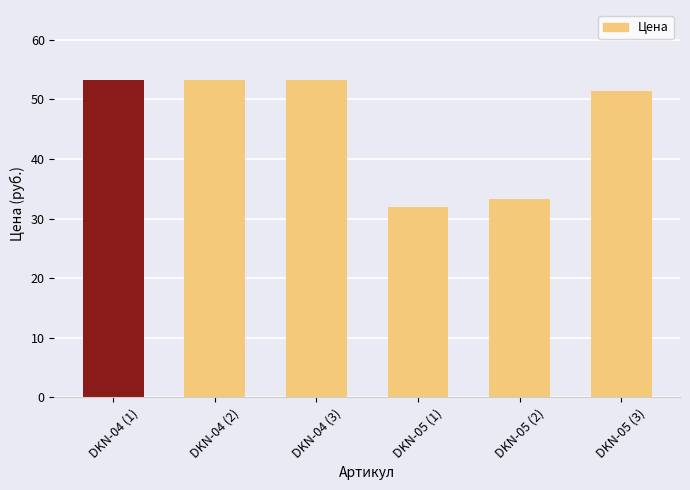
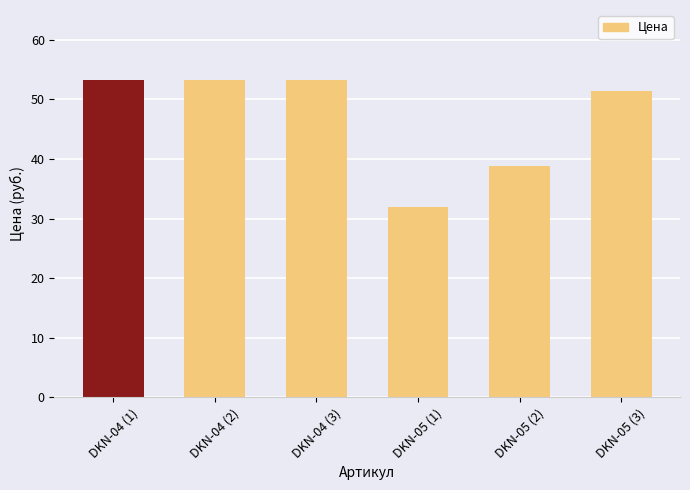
  {
    "DKN-04 (1)": 53,
    "DKN-04 (2)": 53,
    "DKN-04 (3)": 53,
    "DKN-05 (1)": 32,
-   "DKN-05 (2)": 33,
+   "DKN-05 (2)": 39,
    "DKN-05 (3)": 51
  }
